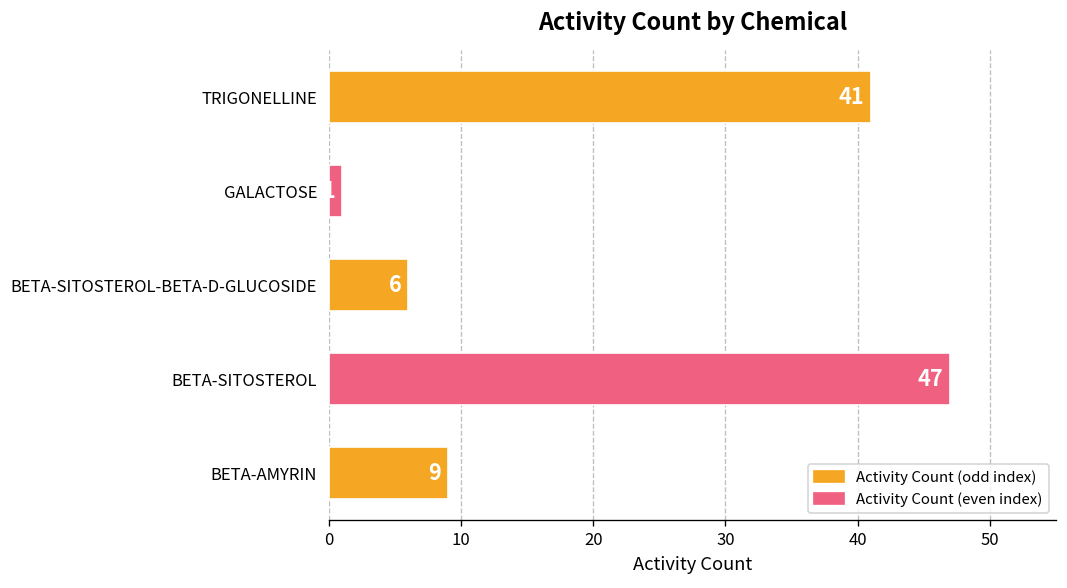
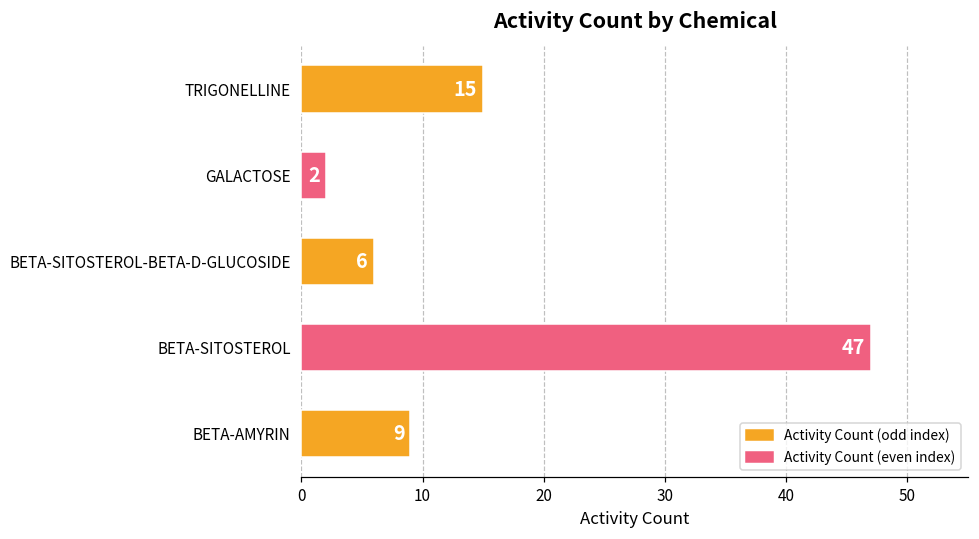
  {
-   "TRIGONELLINE": 41,
-   "GALACTOSE": 1,
+   "TRIGONELLINE": 15,
+   "GALACTOSE": 2,
    "BETA-SITOSTEROL-BETA-D-GLUCOSIDE": 6,
    "BETA-SITOSTEROL": 47,
    "BETA-AMYRIN": 9
  }
